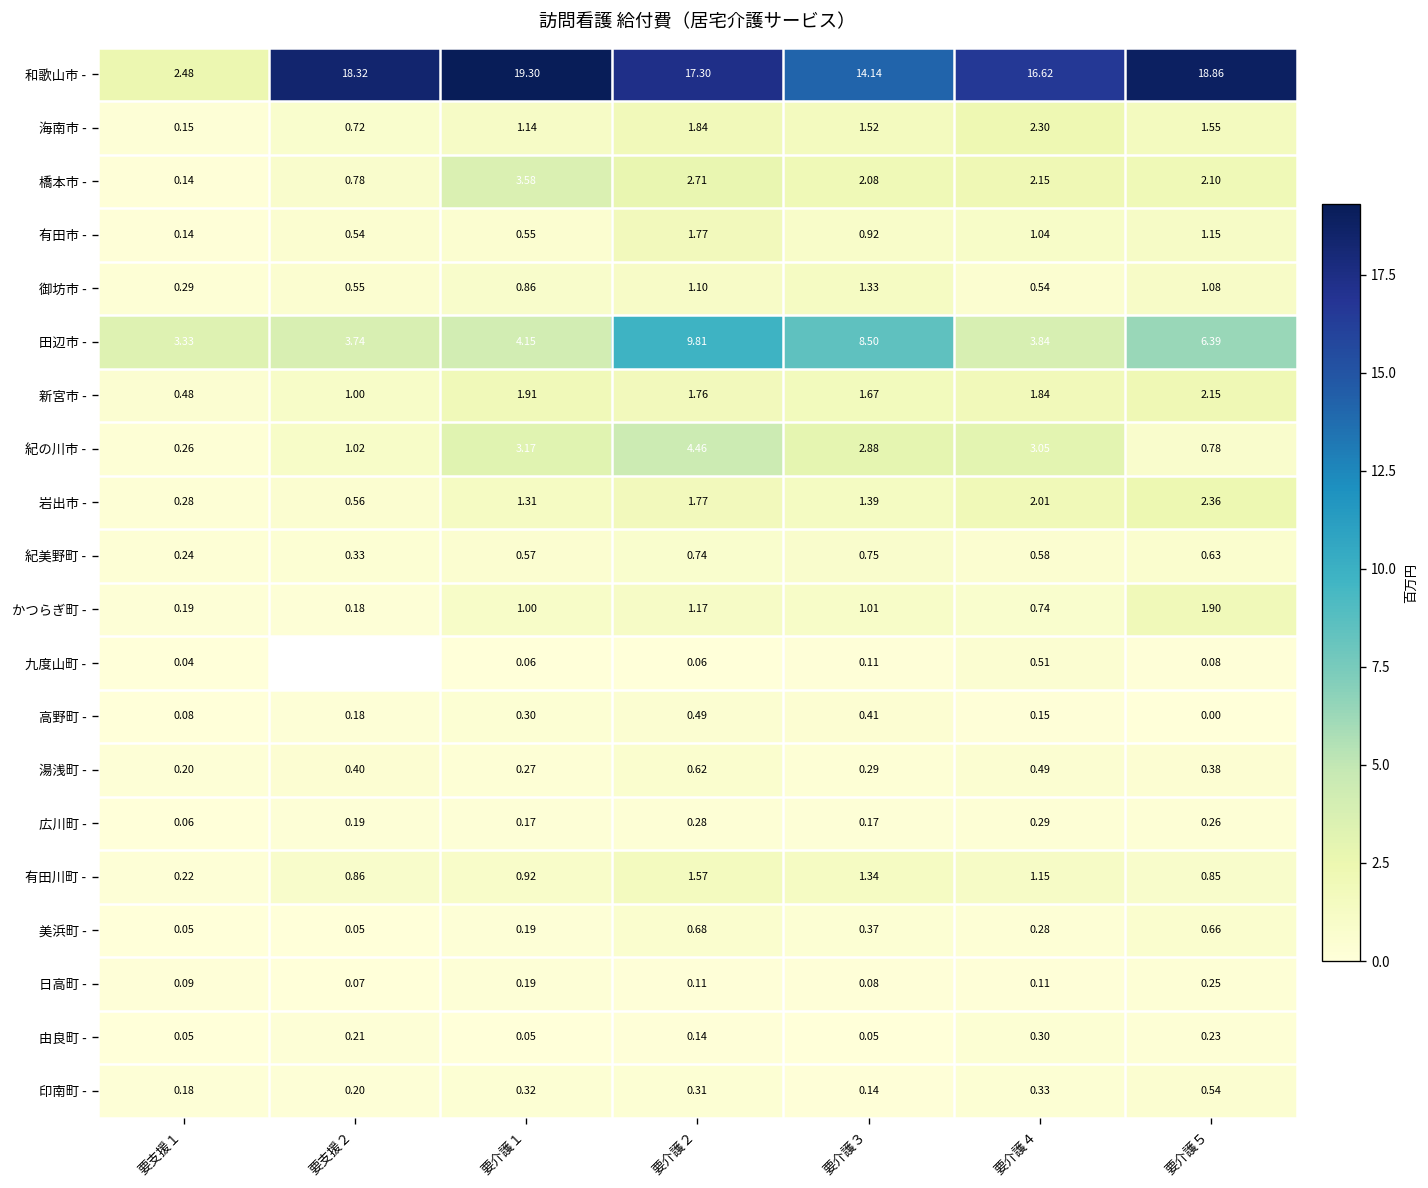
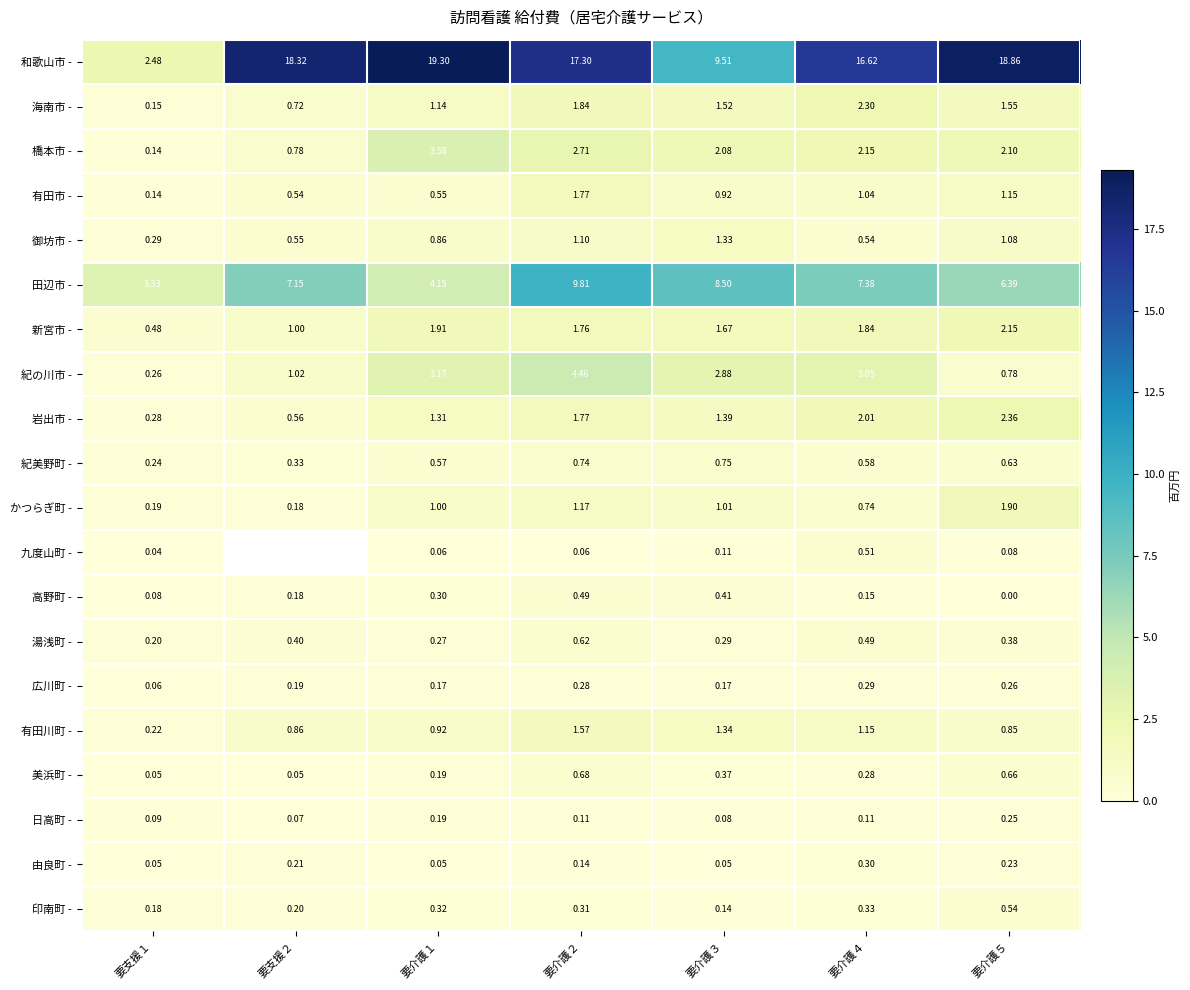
  {
    "和歌山市 -": {
      "要支援１": 2.48,
      "要支援２": 18.32,
      "要介護１": 19.30,
      "要介護２": 17.30,
-     "要介護３": 14.14,
+     "要介護３": 9.51,
      "要介護４": 16.62,
      "要介護５": 18.86
    },
    "海南市 -": {
      "要支援１": 0.15,
      "要支援２": 0.72,
      "要介護１": 1.14,
      "要介護２": 1.84,
      "要介護３": 1.52,
      "要介護４": 2.30,
      "要介護５": 1.55
    },
    "橋本市 -": {
      "要支援１": 0.14,
      "要支援２": 0.78,
      "要介護１": 3.58,
      "要介護２": 2.71,
      "要介護３": 2.08,
      "要介護４": 2.15,
      "要介護５": 2.10
    },
    "有田市 -": {
      "要支援１": 0.14,
      "要支援２": 0.54,
      "要介護１": 0.55,
      "要介護２": 1.77,
      "要介護３": 0.92,
      "要介護４": 1.04,
      "要介護５": 1.15
    },
    "御坊市 -": {
      "要支援１": 0.29,
      "要支援２": 0.55,
      "要介護１": 0.86,
      "要介護２": 1.10,
      "要介護３": 1.33,
      "要介護４": 0.54,
      "要介護５": 1.08
    },
    "田辺市 -": {
      "要支援１": 3.33,
-     "要支援２": 3.74,
+     "要支援２": 7.15,
      "要介護１": 4.15,
      "要介護２": 9.81,
      "要介護３": 8.50,
-     "要介護４": 3.84,
+     "要介護４": 7.38,
      "要介護５": 6.39
    },
    "新宮市 -": {
      "要支援１": 0.48,
      "要支援２": 1.00,
      "要介護１": 1.91,
      "要介護２": 1.76,
      "要介護３": 1.67,
      "要介護４": 1.84,
      "要介護５": 2.15
    },
    "紀の川市 -": {
      "要支援１": 0.26,
      "要支援２": 1.02,
      "要介護１": 3.17,
      "要介護２": 4.46,
      "要介護３": 2.88,
      "要介護４": 3.05,
      "要介護５": 0.78
    },
    "岩出市 -": {
      "要支援１": 0.28,
      "要支援２": 0.56,
      "要介護１": 1.31,
      "要介護２": 1.77,
      "要介護３": 1.39,
      "要介護４": 2.01,
      "要介護５": 2.36
    },
    "紀美野町 -": {
      "要支援１": 0.24,
      "要支援２": 0.33,
      "要介護１": 0.57,
      "要介護２": 0.74,
      "要介護３": 0.75,
      "要介護４": 0.58,
      "要介護５": 0.63
    },
    "かつらぎ町 -": {
      "要支援１": 0.19,
      "要支援２": 0.18,
      "要介護１": 1.00,
      "要介護２": 1.17,
      "要介護３": 1.01,
      "要介護４": 0.74,
      "要介護５": 1.90
    },
    "九度山町 -": {
      "要支援１": 0.04,
      "要介護１": 0.06,
      "要介護２": 0.06,
      "要介護３": 0.11,
      "要介護４": 0.51,
      "要介護５": 0.08
    },
    "高野町 -": {
      "要支援１": 0.08,
      "要支援２": 0.18,
      "要介護１": 0.30,
      "要介護２": 0.49,
      "要介護３": 0.41,
      "要介護４": 0.15,
      "要介護５": 0.00
    },
    "湯浅町 -": {
      "要支援１": 0.20,
      "要支援２": 0.40,
      "要介護１": 0.27,
      "要介護２": 0.62,
      "要介護３": 0.29,
      "要介護４": 0.49,
      "要介護５": 0.38
    },
    "広川町 -": {
      "要支援１": 0.06,
      "要支援２": 0.19,
      "要介護１": 0.17,
      "要介護２": 0.28,
      "要介護３": 0.17,
      "要介護４": 0.29,
      "要介護５": 0.26
    },
    "有田川町 -": {
      "要支援１": 0.22,
      "要支援２": 0.86,
      "要介護１": 0.92,
      "要介護２": 1.57,
      "要介護３": 1.34,
      "要介護４": 1.15,
      "要介護５": 0.85
    },
    "美浜町 -": {
      "要支援１": 0.05,
      "要支援２": 0.05,
      "要介護１": 0.19,
      "要介護２": 0.68,
      "要介護３": 0.37,
      "要介護４": 0.28,
      "要介護５": 0.66
    },
    "日高町 -": {
      "要支援１": 0.09,
      "要支援２": 0.07,
      "要介護１": 0.19,
      "要介護２": 0.11,
      "要介護３": 0.08,
      "要介護４": 0.11,
      "要介護５": 0.25
    },
    "由良町 -": {
      "要支援１": 0.05,
      "要支援２": 0.21,
      "要介護１": 0.05,
      "要介護２": 0.14,
      "要介護３": 0.05,
      "要介護４": 0.30,
      "要介護５": 0.23
    },
    "印南町 -": {
      "要支援１": 0.18,
      "要支援２": 0.20,
      "要介護１": 0.32,
      "要介護２": 0.31,
      "要介護３": 0.14,
      "要介護４": 0.33,
      "要介護５": 0.54
    }
  }
